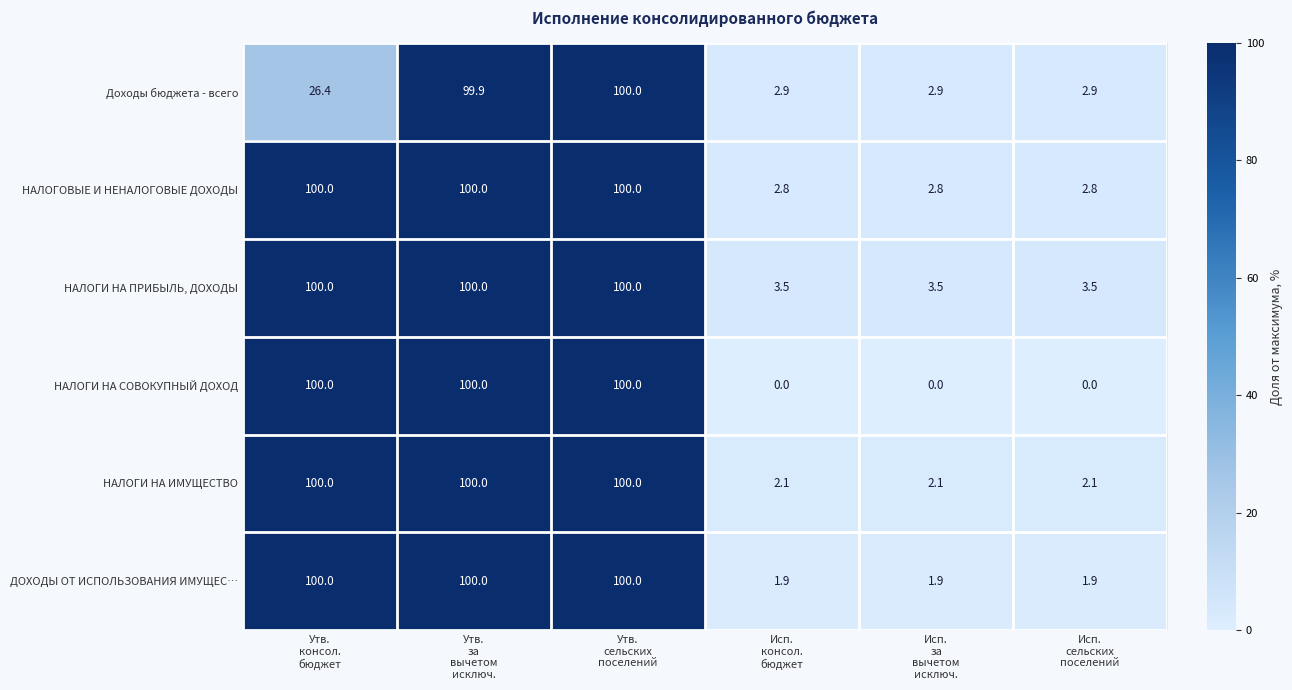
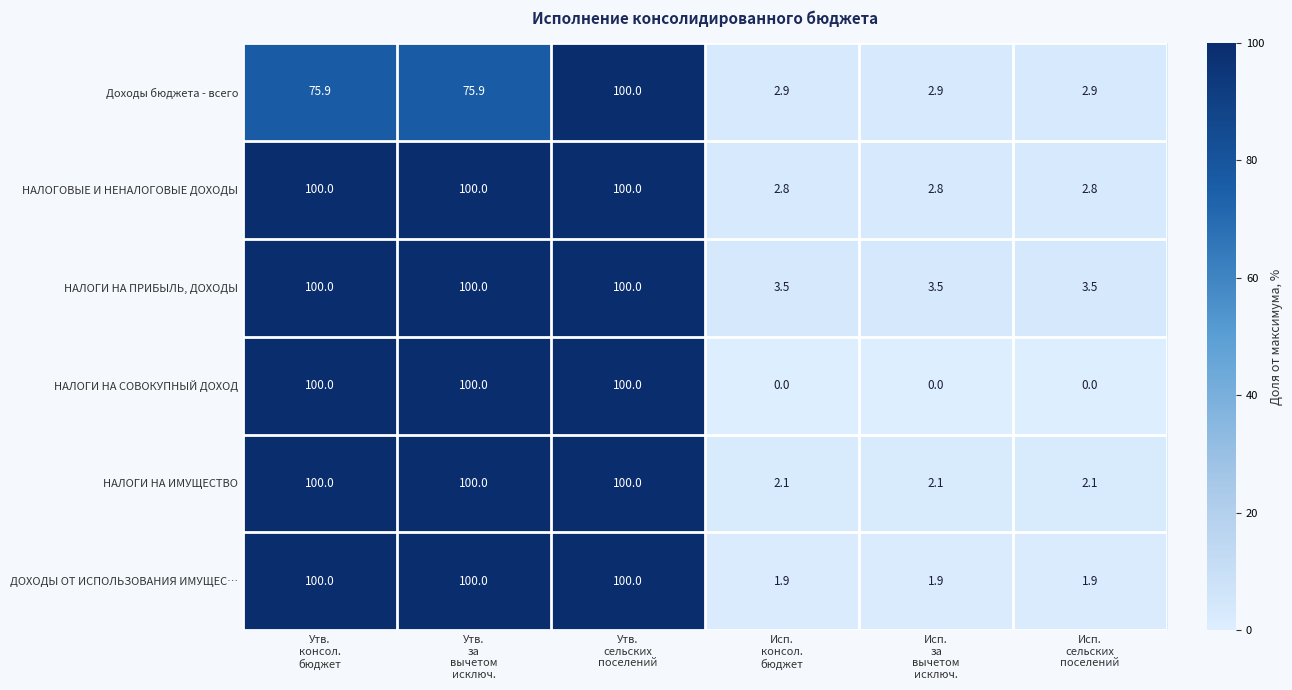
  {
    "Доходы бюджета - всего": {
-     "Утв. консол. бюджет": 26.4,
-     "Утв. за вычетом исключ.": 99.9,
+     "Утв. консол. бюджет": 75.9,
+     "Утв. за вычетом исключ.": 75.9,
      "Утв. сельских поселений": 100.0,
      "Исп. консол. бюджет": 2.9,
      "Исп. за вычетом исключ.": 2.9,
      "Исп. сельских поселений": 2.9
    },
    "НАЛОГОВЫЕ И НЕНАЛОГОВЫЕ ДОХОДЫ": {
      "Утв. консол. бюджет": 100.0,
      "Утв. за вычетом исключ.": 100.0,
      "Утв. сельских поселений": 100.0,
      "Исп. консол. бюджет": 2.8,
      "Исп. за вычетом исключ.": 2.8,
      "Исп. сельских поселений": 2.8
    },
    "НАЛОГИ НА ПРИБЫЛЬ, ДОХОДЫ": {
      "Утв. консол. бюджет": 100.0,
      "Утв. за вычетом исключ.": 100.0,
      "Утв. сельских поселений": 100.0,
      "Исп. консол. бюджет": 3.5,
      "Исп. за вычетом исключ.": 3.5,
      "Исп. сельских поселений": 3.5
    },
    "НАЛОГИ НА СОВОКУПНЫЙ ДОХОД": {
      "Утв. консол. бюджет": 100.0,
      "Утв. за вычетом исключ.": 100.0,
      "Утв. сельских поселений": 100.0,
      "Исп. консол. бюджет": 0.0,
      "Исп. за вычетом исключ.": 0.0,
      "Исп. сельских поселений": 0.0
    },
    "НАЛОГИ НА ИМУЩЕСТВО": {
      "Утв. консол. бюджет": 100.0,
      "Утв. за вычетом исключ.": 100.0,
      "Утв. сельских поселений": 100.0,
      "Исп. консол. бюджет": 2.1,
      "Исп. за вычетом исключ.": 2.1,
      "Исп. сельских поселений": 2.1
    },
    "ДОХОДЫ ОТ ИСПОЛЬЗОВАНИЯ ИМУЩЕС…": {
      "Утв. консол. бюджет": 100.0,
      "Утв. за вычетом исключ.": 100.0,
      "Утв. сельских поселений": 100.0,
      "Исп. консол. бюджет": 1.9,
      "Исп. за вычетом исключ.": 1.9,
      "Исп. сельских поселений": 1.9
    }
  }
